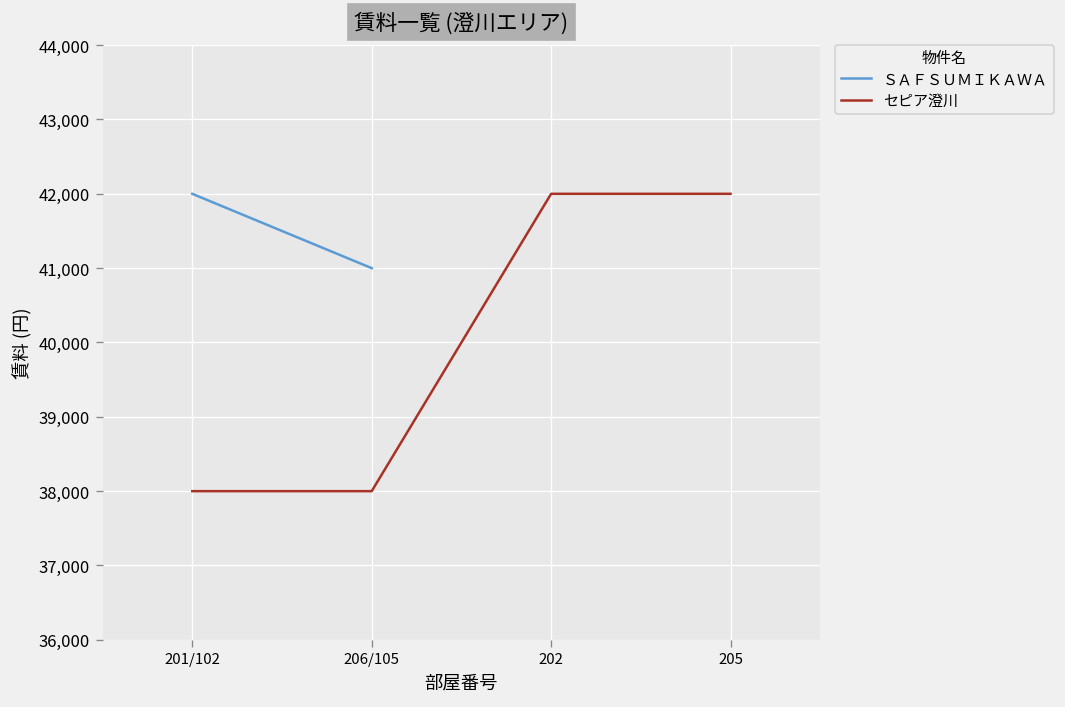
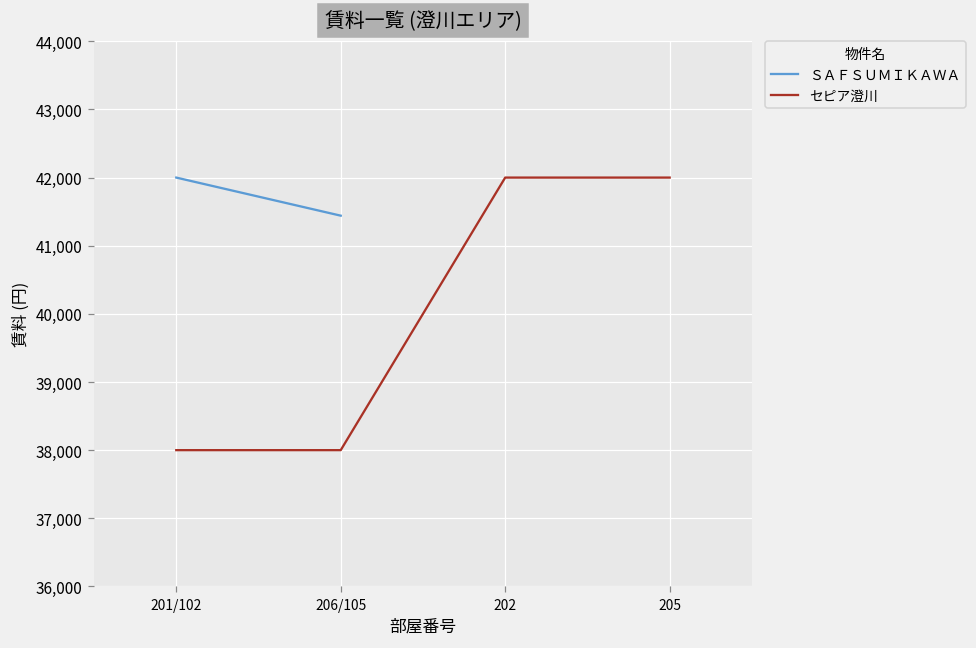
  {
    "ＳＡＦＳＵＭＩＫＡＷＡ": {
      "201/102": "42,000",
-     "206/105": "41,000"
+     "206/105": "41,400"
    },
    "セピア澄川": {
      "201/102": "38,000",
      "206/105": "38,000",
      "202": "42,000",
      "205": "42,000"
    }
  }
